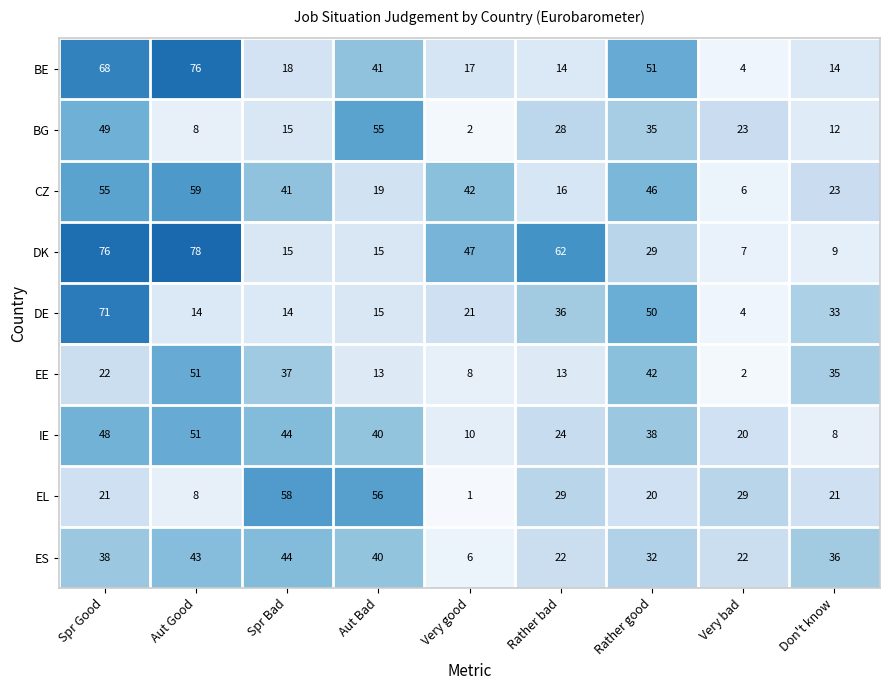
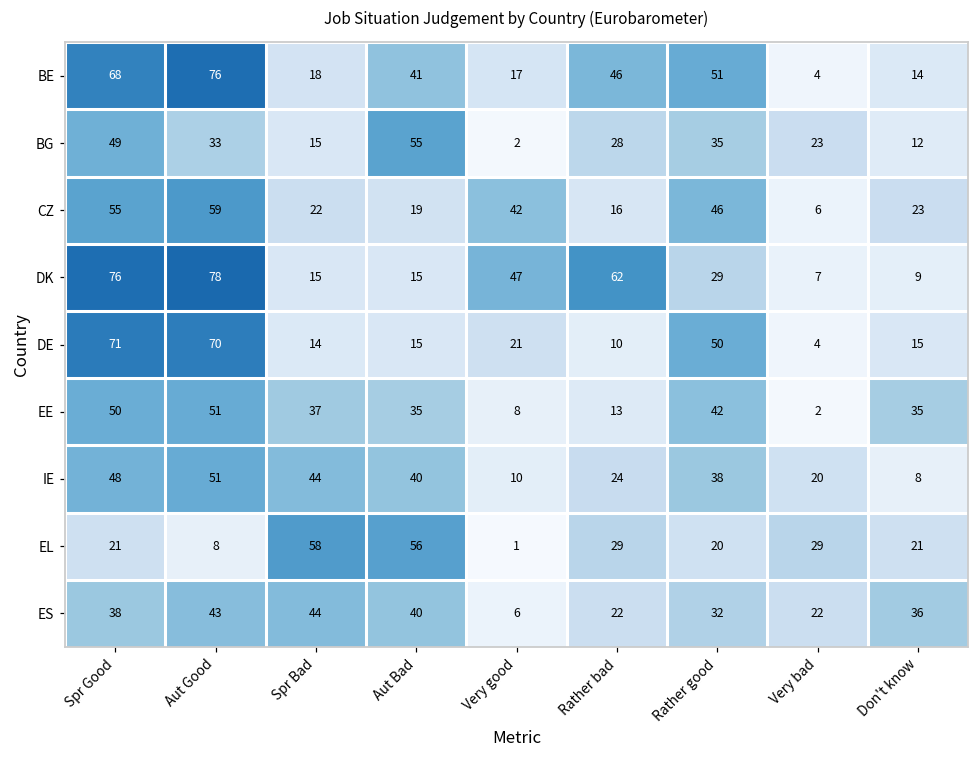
  {
    "BE": {
      "Spr Good": 68,
      "Aut Good": 76,
      "Spr Bad": 18,
      "Aut Bad": 41,
      "Very good": 17,
-     "Rather bad": 14,
+     "Rather bad": 46,
      "Rather good": 51,
      "Very bad": 4,
      "Don't know": 14
    },
    "BG": {
      "Spr Good": 49,
-     "Aut Good": 8,
+     "Aut Good": 33,
      "Spr Bad": 15,
      "Aut Bad": 55,
      "Very good": 2,
      "Rather bad": 28,
      "Rather good": 35,
      "Very bad": 23,
      "Don't know": 12
    },
    "CZ": {
      "Spr Good": 55,
      "Aut Good": 59,
-     "Spr Bad": 41,
+     "Spr Bad": 22,
      "Aut Bad": 19,
      "Very good": 42,
      "Rather bad": 16,
      "Rather good": 46,
      "Very bad": 6,
      "Don't know": 23
    },
    "DK": {
      "Spr Good": 76,
      "Aut Good": 78,
      "Spr Bad": 15,
      "Aut Bad": 15,
      "Very good": 47,
      "Rather bad": 62,
      "Rather good": 29,
      "Very bad": 7,
      "Don't know": 9
    },
    "DE": {
      "Spr Good": 71,
-     "Aut Good": 14,
+     "Aut Good": 70,
      "Spr Bad": 14,
      "Aut Bad": 15,
      "Very good": 21,
-     "Rather bad": 36,
+     "Rather bad": 10,
      "Rather good": 50,
      "Very bad": 4,
-     "Don't know": 33
+     "Don't know": 15
    },
    "EE": {
-     "Spr Good": 22,
+     "Spr Good": 50,
      "Aut Good": 51,
      "Spr Bad": 37,
-     "Aut Bad": 13,
+     "Aut Bad": 35,
      "Very good": 8,
      "Rather bad": 13,
      "Rather good": 42,
      "Very bad": 2,
      "Don't know": 35
    },
    "IE": {
      "Spr Good": 48,
      "Aut Good": 51,
      "Spr Bad": 44,
      "Aut Bad": 40,
      "Very good": 10,
      "Rather bad": 24,
      "Rather good": 38,
      "Very bad": 20,
      "Don't know": 8
    },
    "EL": {
      "Spr Good": 21,
      "Aut Good": 8,
      "Spr Bad": 58,
      "Aut Bad": 56,
      "Very good": 1,
      "Rather bad": 29,
      "Rather good": 20,
      "Very bad": 29,
      "Don't know": 21
    },
    "ES": {
      "Spr Good": 38,
      "Aut Good": 43,
      "Spr Bad": 44,
      "Aut Bad": 40,
      "Very good": 6,
      "Rather bad": 22,
      "Rather good": 32,
      "Very bad": 22,
      "Don't know": 36
    }
  }
